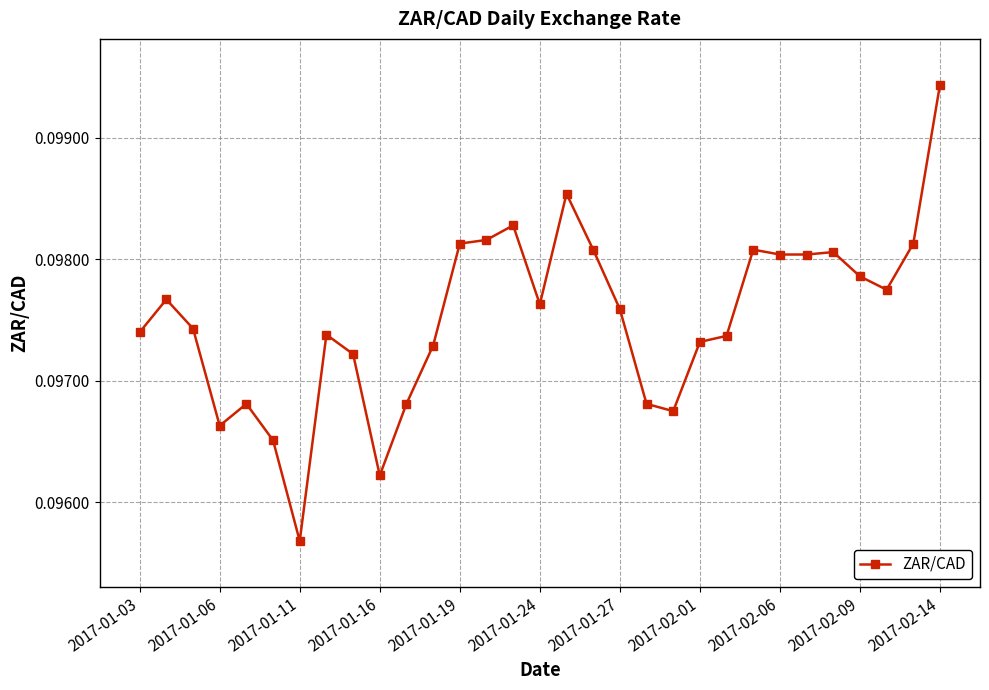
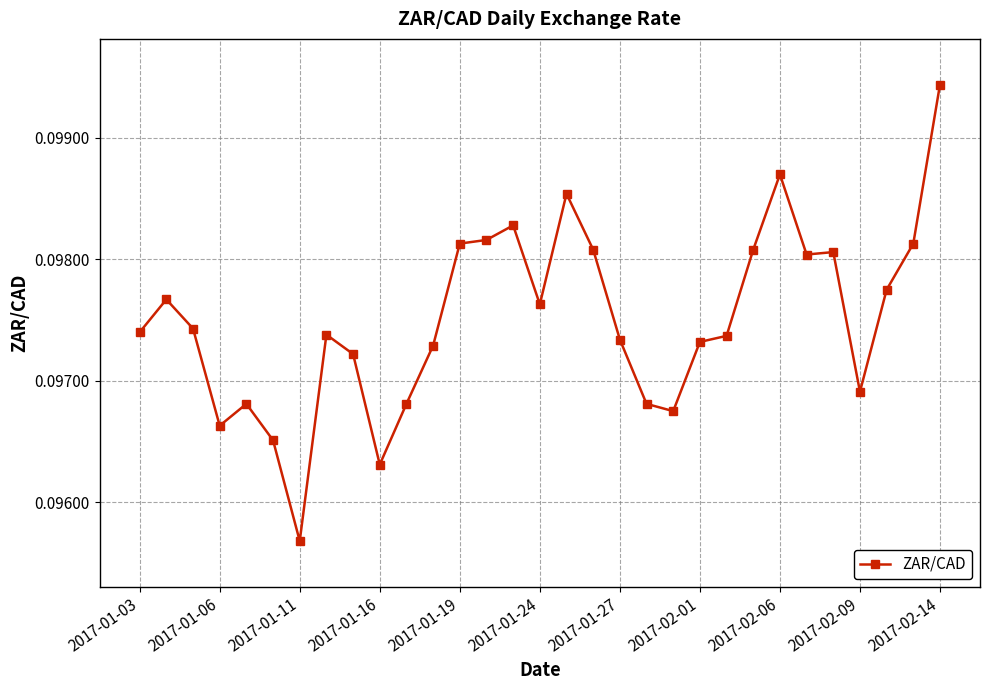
  {
    "2017-01-03": 0.09740,
    "2017-01-06": 0.09663,
    "2017-01-11": 0.09568,
-   "2017-01-16": 0.09622,
+   "2017-01-16": 0.09631,
    "2017-01-19": 0.09813,
    "2017-01-24": 0.09763,
-   "2017-01-27": 0.09759,
+   "2017-01-27": 0.09734,
    "2017-02-01": 0.09732,
-   "2017-02-06": 0.09804,
-   "2017-02-09": 0.09786,
+   "2017-02-06": 0.09870,
+   "2017-02-09": 0.09691,
    "2017-02-14": 0.09944
  }
